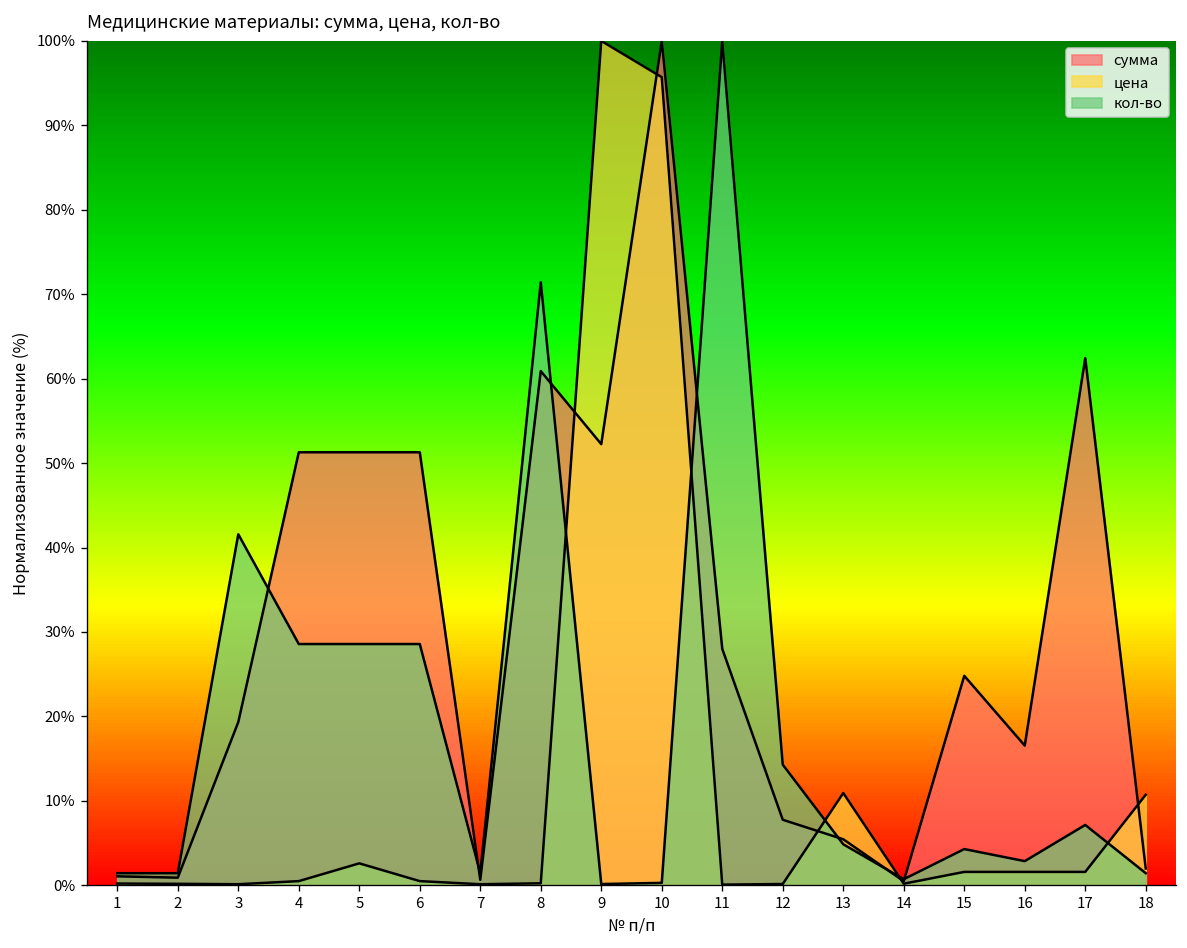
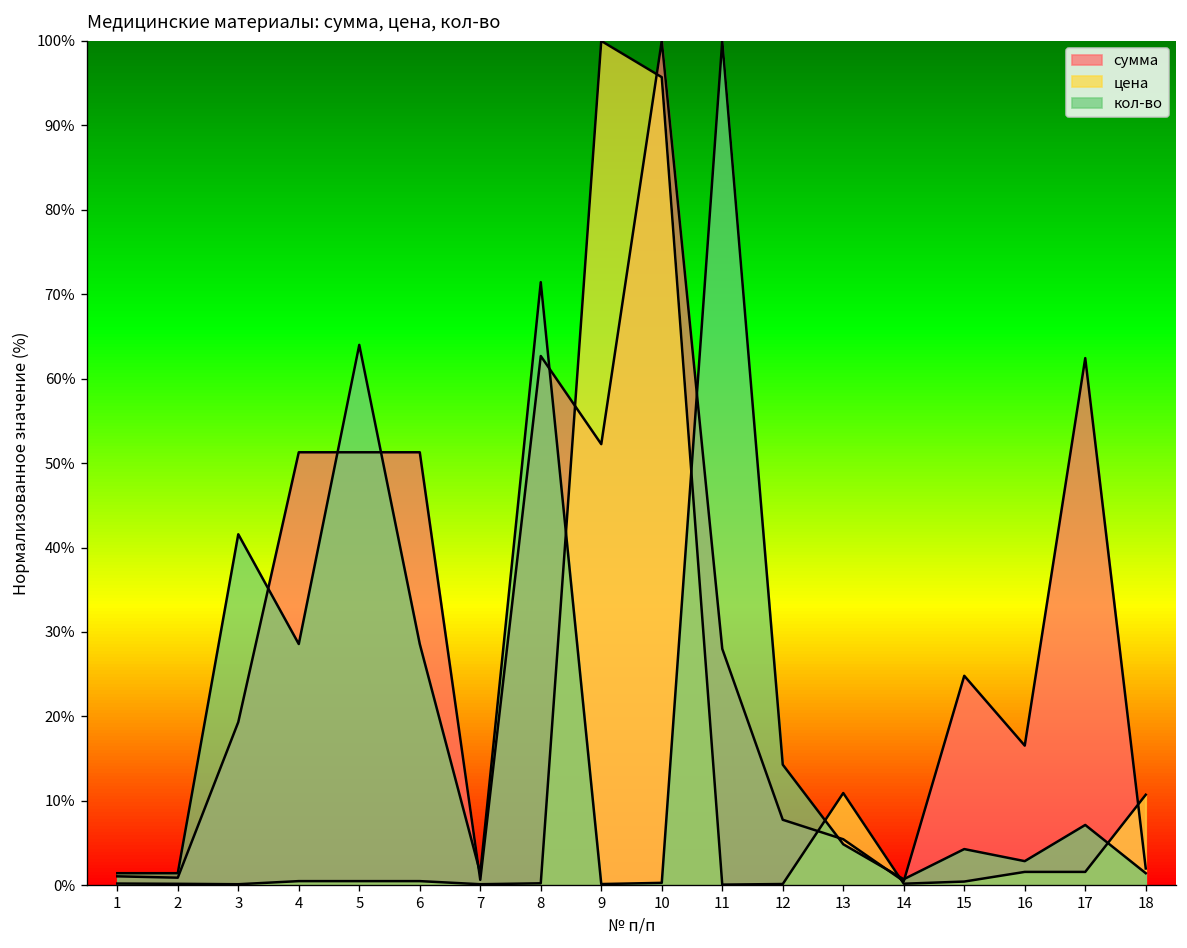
  {
    "сумма": {
      "1": "1%",
      "2": "1%",
      "3": "19%",
      "4": "51%",
      "5": "51%",
      "6": "51%",
      "7": "1%",
-     "8": "61%",
+     "8": "63%",
      "9": "52%",
      "10": "100%",
      "11": "28%",
      "12": "8%",
      "13": "5%",
      "15": "25%",
      "16": "17%",
      "17": "62%",
      "18": "2%"
    },
    "цена": {
      "1": "0%",
      "2": "0%",
      "3": "0%",
      "4": "0%",
-     "5": "3%",
+     "5": "0%",
      "6": "0%",
      "7": "0%",
      "8": "0%",
      "9": "100%",
      "10": "96%",
      "11": "0%",
      "12": "0%",
      "13": "11%",
-     "15": "2%",
+     "15": "0%",
      "16": "2%",
      "17": "2%",
      "18": "11%"
    },
    "кол-во": {
      "1": "1%",
      "2": "1%",
      "3": "42%",
      "4": "29%",
-     "5": "29%",
+     "5": "64%",
      "6": "29%",
      "7": "1%",
      "8": "71%",
      "9": "0%",
      "10": "0%",
      "11": "100%",
      "12": "14%",
      "13": "5%",
      "15": "4%",
      "16": "3%",
      "17": "7%",
      "18": "1%"
    }
  }
